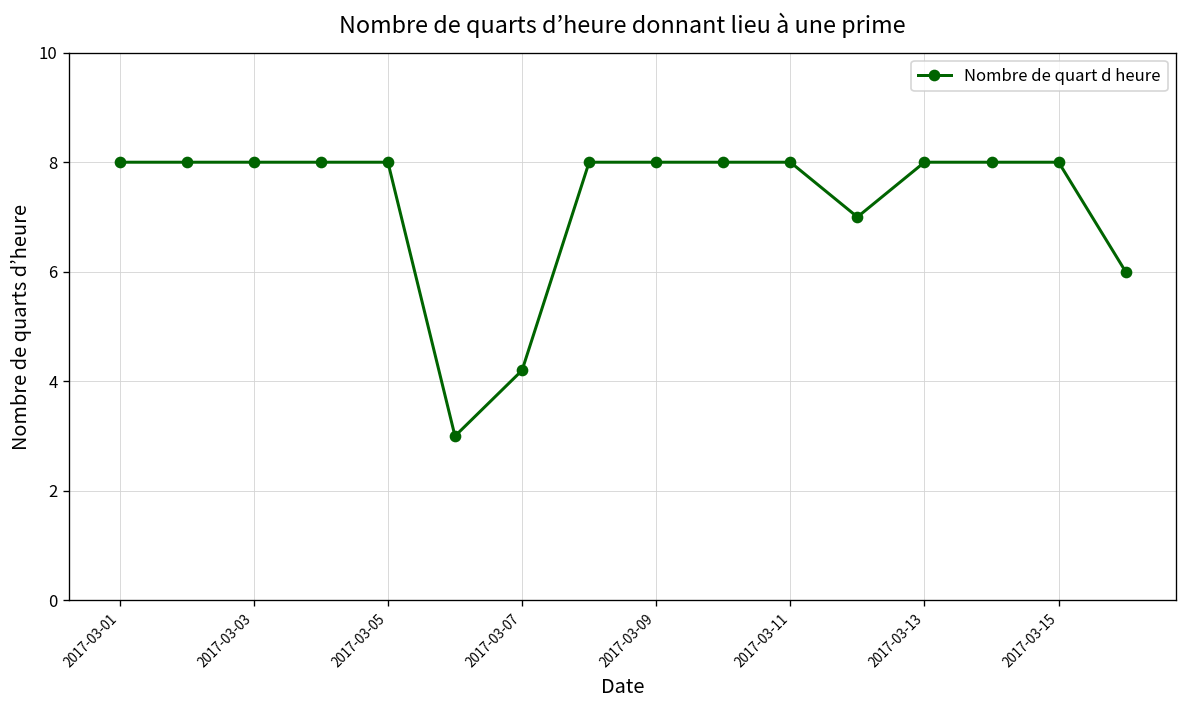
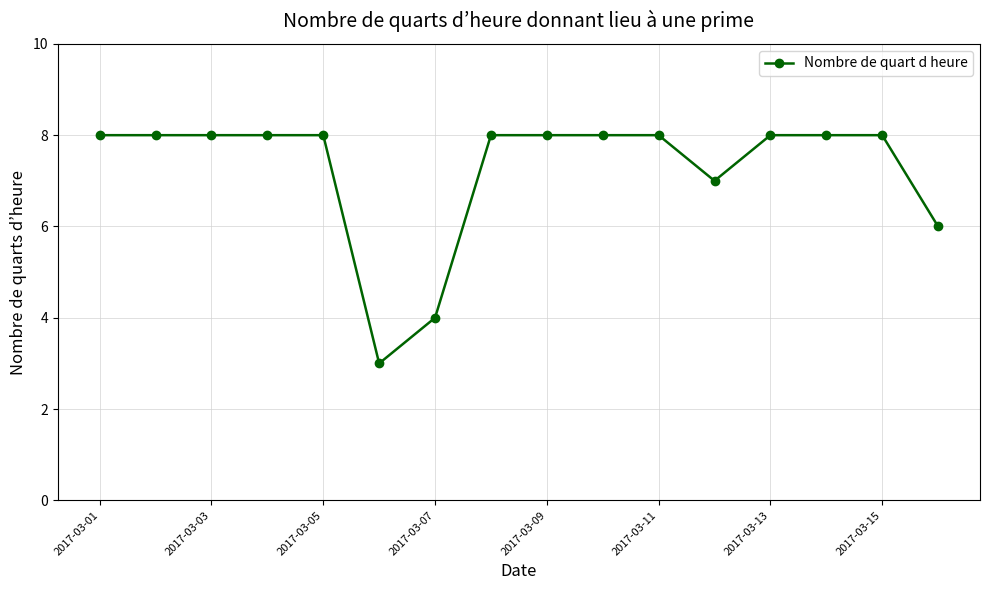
  {
    "2017-03-01": 8.0,
    "2017-03-03": 8.0,
    "2017-03-05": 8.0,
-   "2017-03-07": 4.2,
+   "2017-03-07": 4.0,
    "2017-03-09": 8.0,
    "2017-03-11": 8.0,
    "2017-03-13": 8.0,
    "2017-03-15": 8.0
  }
